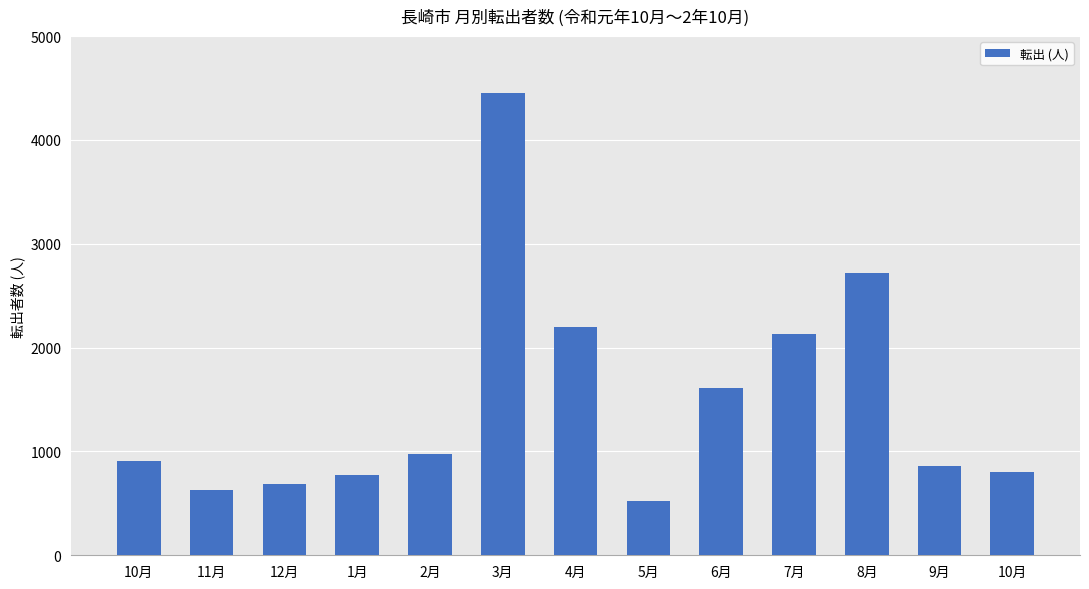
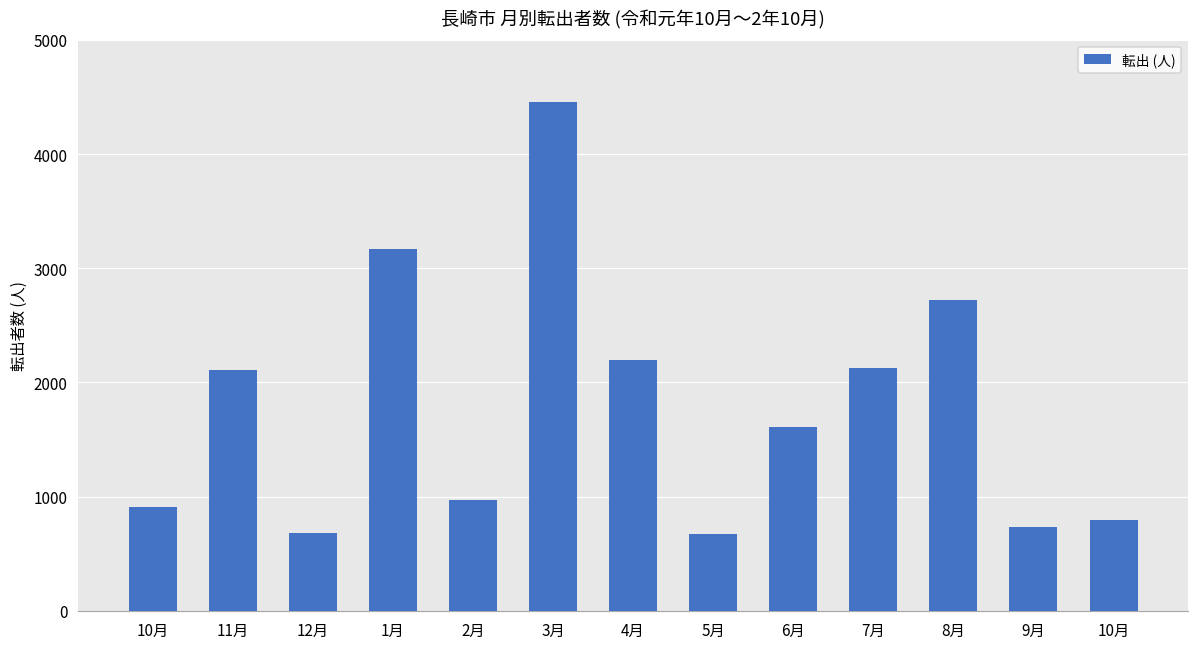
  {
-   "11月": 630,
+   "11月": 2110,
    "12月": 690,
-   "1月": 780,
+   "1月": 3170,
    "2月": 970,
    "3月": 4450,
    "4月": 2190,
-   "5月": 530,
+   "5月": 670,
    "6月": 1610,
    "7月": 2130,
    "8月": 2720,
-   "9月": 860
+   "9月": 740
  }
